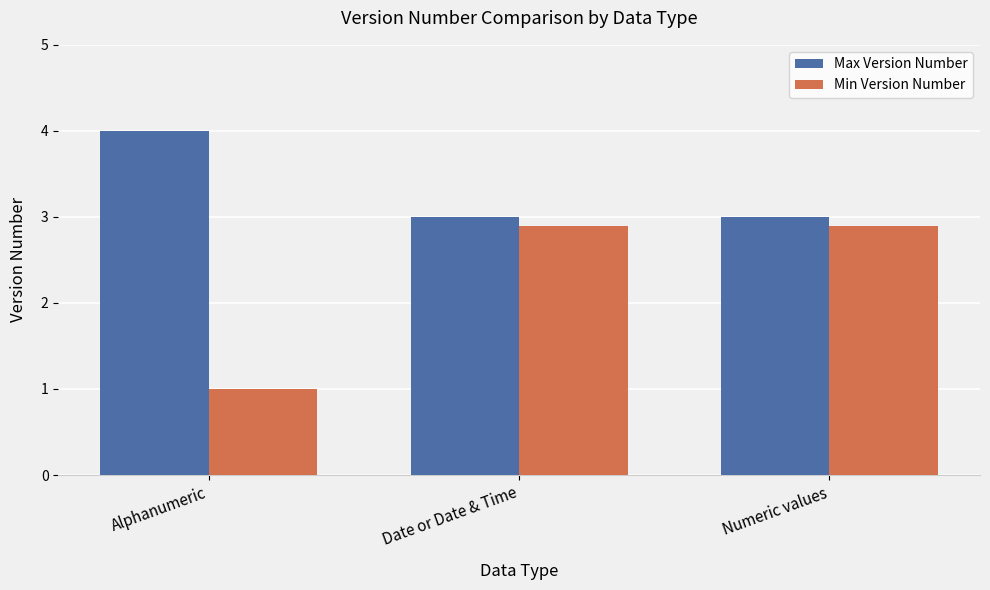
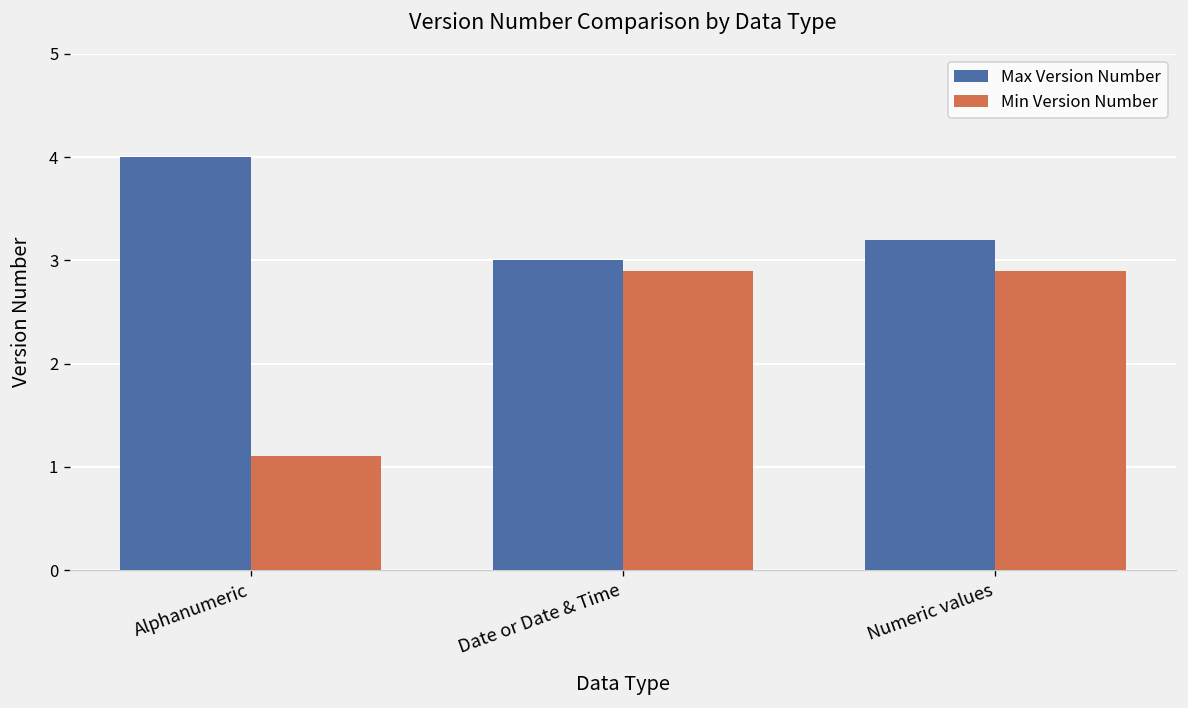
  {
    "Max Version Number": {
      "Alphanumeric": 4.0,
      "Date or Date & Time": 3.0,
-     "Numeric values": 3.0
+     "Numeric values": 3.2
    },
    "Min Version Number": {
-     "Alphanumeric": 1.0,
+     "Alphanumeric": 1.1,
      "Date or Date & Time": 2.9,
      "Numeric values": 2.9
    }
  }
